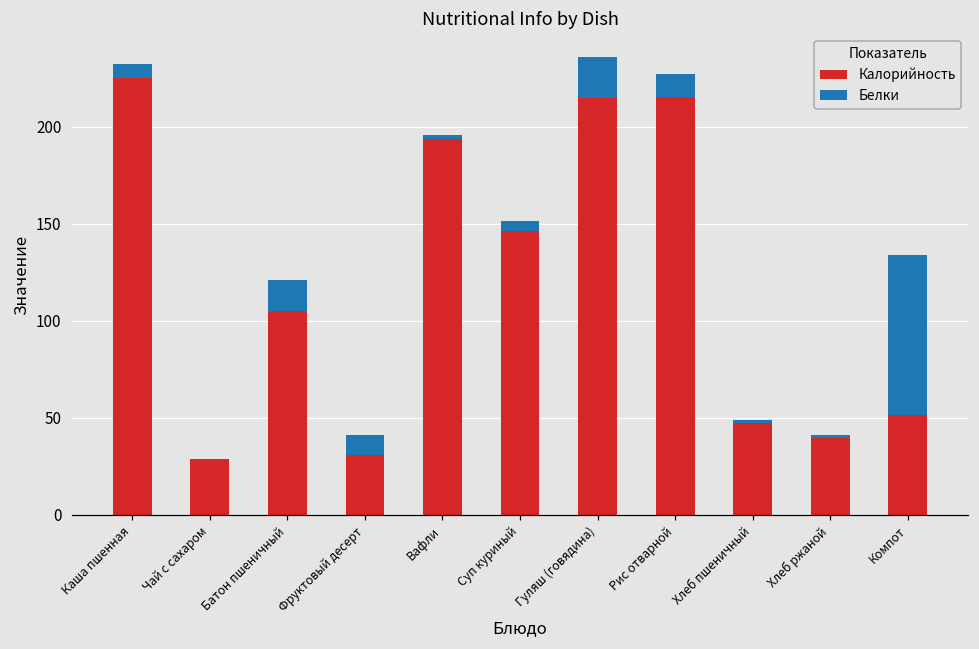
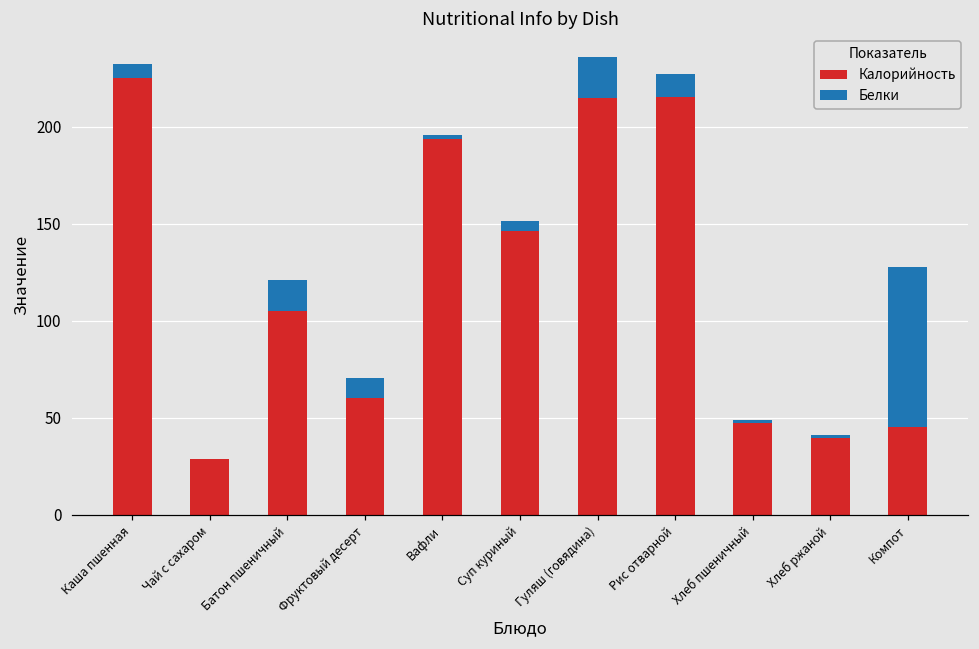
  {
    "Калорийность": {
      "Каша пшенная": 225,
      "Чай с сахаром": 29,
      "Батон пшеничный": 105,
-     "Фруктовый десерт": 31,
+     "Фруктовый десерт": 60,
      "Вафли": 194,
      "Суп куриный": 146,
      "Гуляш (говядина)": 215,
      "Рис отварной": 215,
      "Хлеб пшеничный": 47,
      "Хлеб ржаной": 40,
-     "Компот": 51
+     "Компот": 45
    },
    "Белки": {
      "Каша пшенная": 7,
      "Чай с сахаром": 0,
      "Батон пшеничный": 16,
      "Фруктовый десерт": 10,
      "Вафли": 2,
      "Суп куриный": 5,
      "Гуляш (говядина)": 21,
      "Рис отварной": 12,
      "Хлеб пшеничный": 2,
      "Компот": 83
    }
  }
